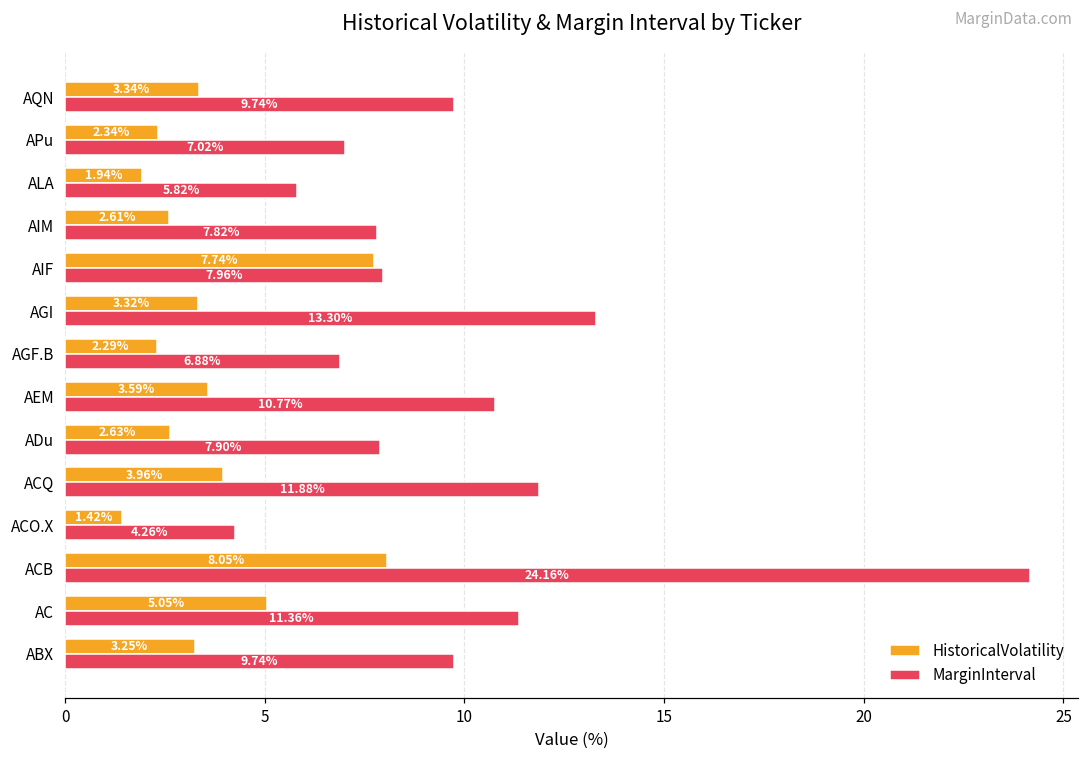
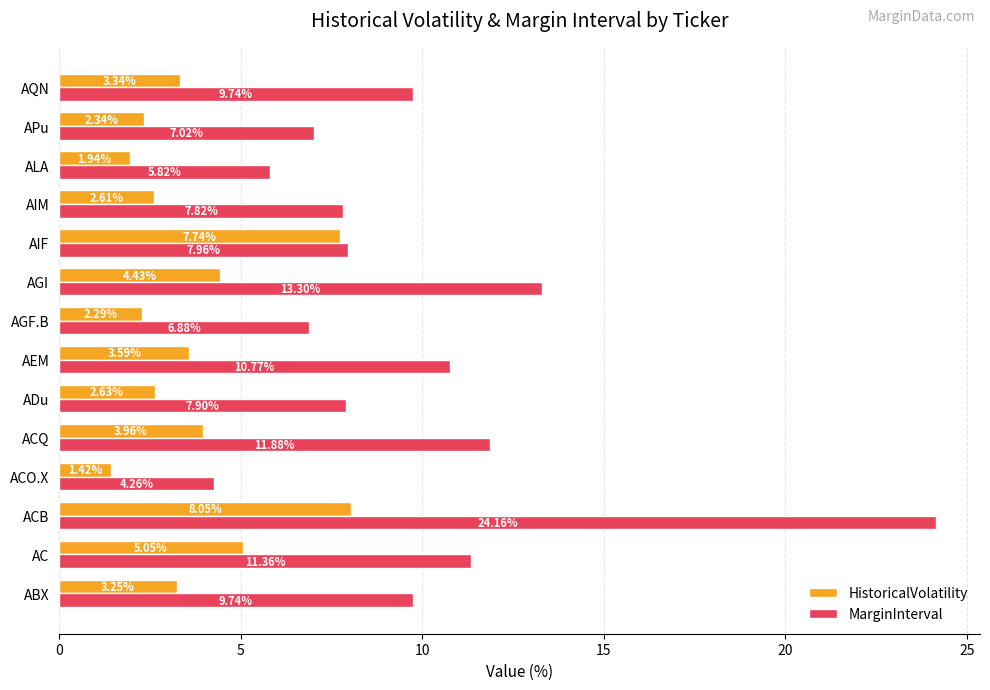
  {
    "HistoricalVolatility": {
      "AQN": "3.34%",
      "APu": "2.34%",
      "ALA": "1.94%",
      "AIM": "2.61%",
      "AIF": "7.74%",
-     "AGI": "3.32%",
+     "AGI": "4.43%",
      "AGF.B": "2.29%",
      "AEM": "3.59%",
      "ADu": "2.63%",
      "ACQ": "3.96%",
      "ACO.X": "1.42%",
      "ACB": "8.05%",
      "AC": "5.05%",
      "ABX": "3.25%"
    },
    "MarginInterval": {
      "AQN": "9.74%",
      "APu": "7.02%",
      "ALA": "5.82%",
      "AIM": "7.82%",
      "AIF": "7.96%",
      "AGI": "13.30%",
      "AGF.B": "6.88%",
      "AEM": "10.77%",
      "ADu": "7.90%",
      "ACQ": "11.88%",
      "ACO.X": "4.26%",
      "ACB": "24.16%",
      "AC": "11.36%",
      "ABX": "9.74%"
    }
  }
